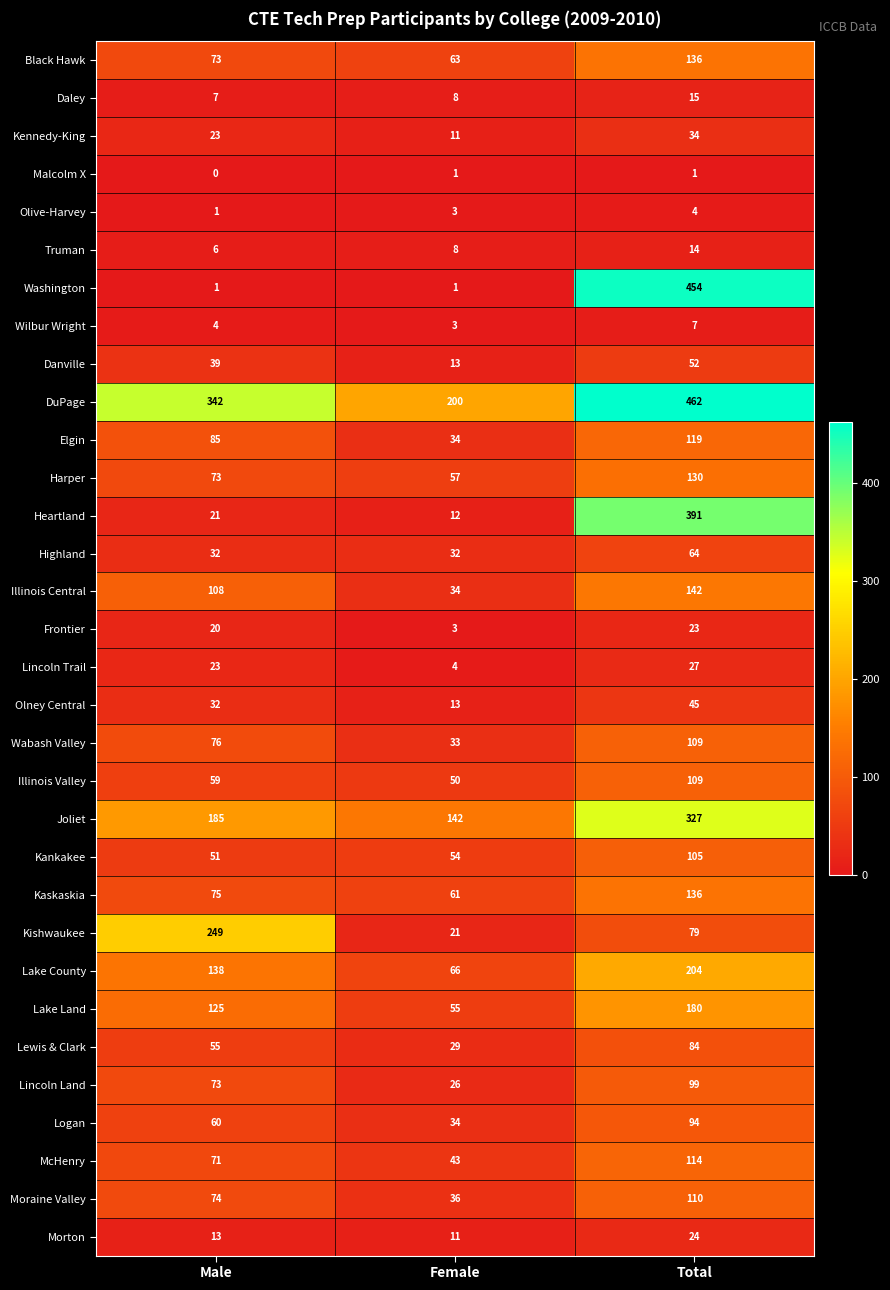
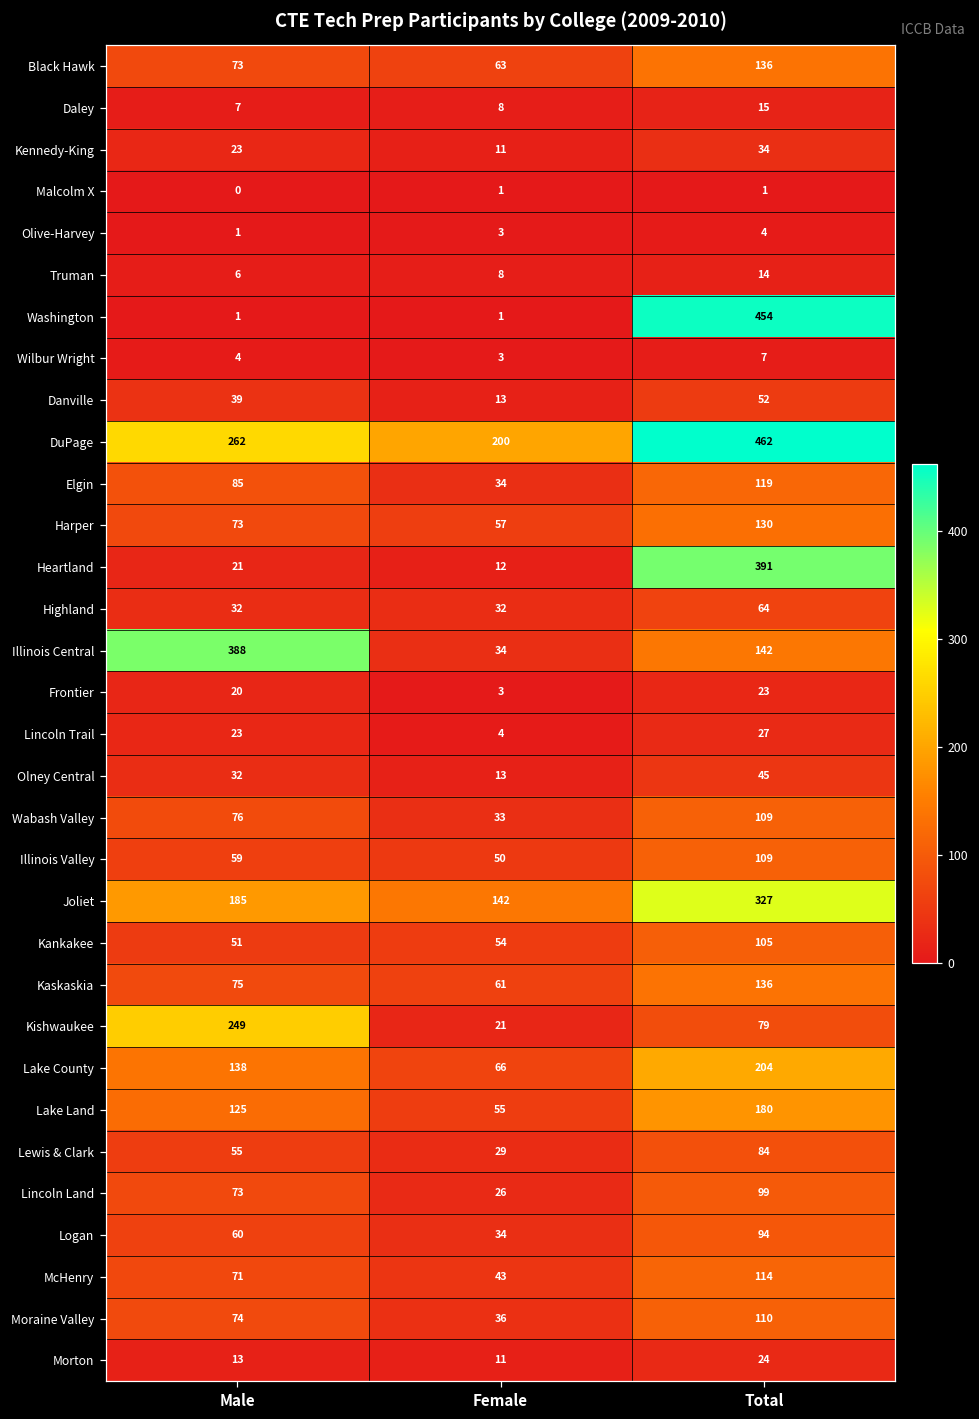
  {
    "Black Hawk": {
      "Male": 73,
      "Female": 63,
      "Total": 136
    },
    "Daley": {
      "Male": 7,
      "Female": 8,
      "Total": 15
    },
    "Kennedy-King": {
      "Male": 23,
      "Female": 11,
      "Total": 34
    },
    "Malcolm X": {
      "Male": 0,
      "Female": 1,
      "Total": 1
    },
    "Olive-Harvey": {
      "Male": 1,
      "Female": 3,
      "Total": 4
    },
    "Truman": {
      "Male": 6,
      "Female": 8,
      "Total": 14
    },
    "Washington": {
      "Male": 1,
      "Female": 1,
      "Total": 454
    },
    "Wilbur Wright": {
      "Male": 4,
      "Female": 3,
      "Total": 7
    },
    "Danville": {
      "Male": 39,
      "Female": 13,
      "Total": 52
    },
    "DuPage": {
-     "Male": 342,
+     "Male": 262,
      "Female": 200,
      "Total": 462
    },
    "Elgin": {
      "Male": 85,
      "Female": 34,
      "Total": 119
    },
    "Harper": {
      "Male": 73,
      "Female": 57,
      "Total": 130
    },
    "Heartland": {
      "Male": 21,
      "Female": 12,
      "Total": 391
    },
    "Highland": {
      "Male": 32,
      "Female": 32,
      "Total": 64
    },
    "Illinois Central": {
-     "Male": 108,
+     "Male": 388,
      "Female": 34,
      "Total": 142
    },
    "Frontier": {
      "Male": 20,
      "Female": 3,
      "Total": 23
    },
    "Lincoln Trail": {
      "Male": 23,
      "Female": 4,
      "Total": 27
    },
    "Olney Central": {
      "Male": 32,
      "Female": 13,
      "Total": 45
    },
    "Wabash Valley": {
      "Male": 76,
      "Female": 33,
      "Total": 109
    },
    "Illinois Valley": {
      "Male": 59,
      "Female": 50,
      "Total": 109
    },
    "Joliet": {
      "Male": 185,
      "Female": 142,
      "Total": 327
    },
    "Kankakee": {
      "Male": 51,
      "Female": 54,
      "Total": 105
    },
    "Kaskaskia": {
      "Male": 75,
      "Female": 61,
      "Total": 136
    },
    "Kishwaukee": {
      "Male": 249,
      "Female": 21,
      "Total": 79
    },
    "Lake County": {
      "Male": 138,
      "Female": 66,
      "Total": 204
    },
    "Lake Land": {
      "Male": 125,
      "Female": 55,
      "Total": 180
    },
    "Lewis & Clark": {
      "Male": 55,
      "Female": 29,
      "Total": 84
    },
    "Lincoln Land": {
      "Male": 73,
      "Female": 26,
      "Total": 99
    },
    "Logan": {
      "Male": 60,
      "Female": 34,
      "Total": 94
    },
    "McHenry": {
      "Male": 71,
      "Female": 43,
      "Total": 114
    },
    "Moraine Valley": {
      "Male": 74,
      "Female": 36,
      "Total": 110
    },
    "Morton": {
      "Male": 13,
      "Female": 11,
      "Total": 24
    }
  }
